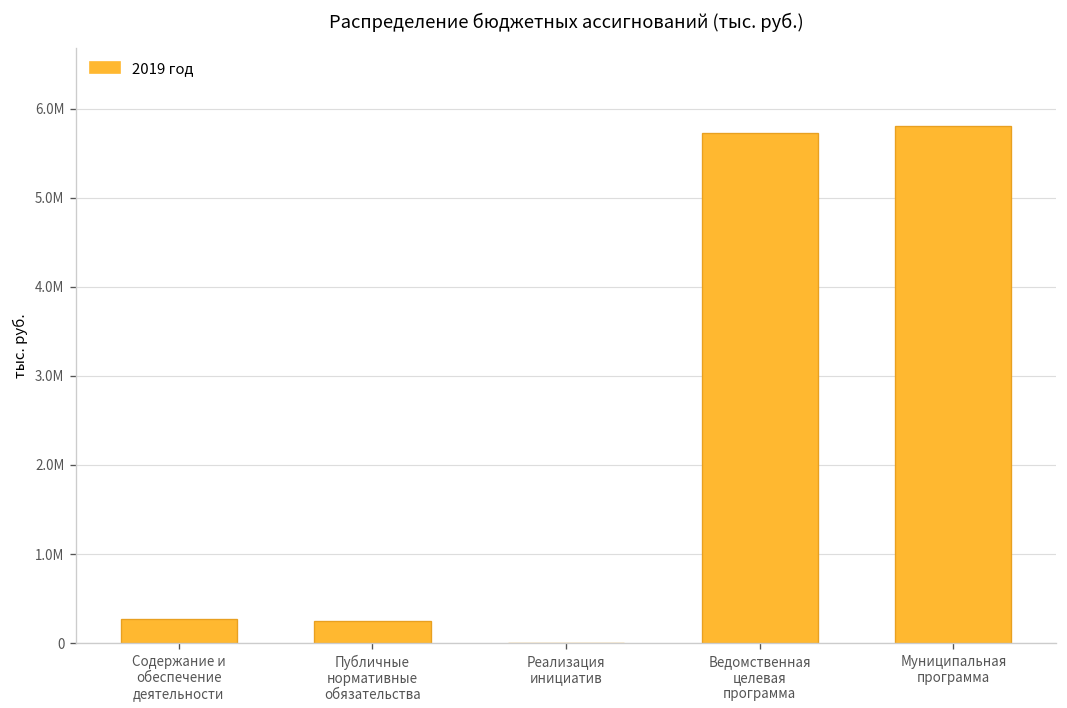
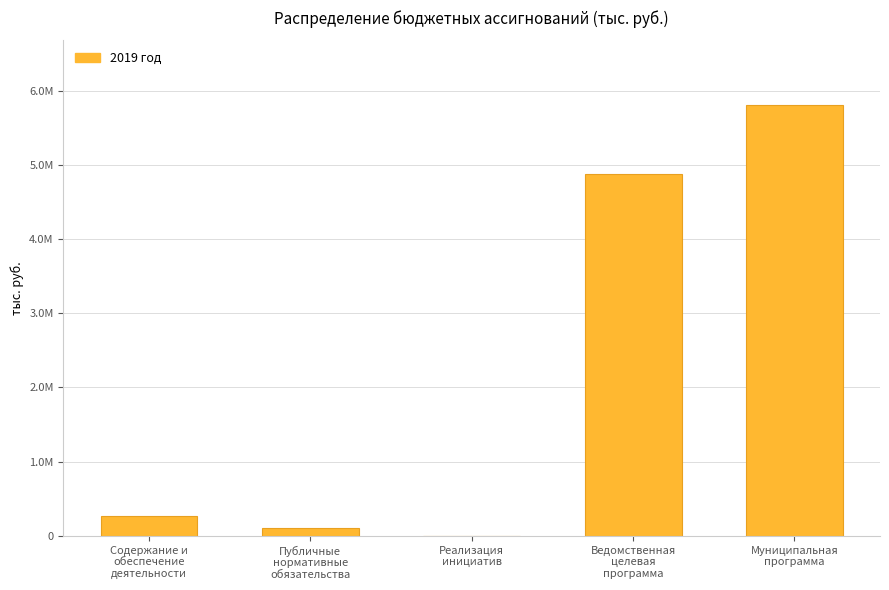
  {
    "Содержание и обеспечение деятельности": 300000,
-   "Публичные нормативные обязательства": 300000,
-   "Ведомственная целевая программа": 5700000,
+   "Публичные нормативные обязательства": 100000,
+   "Ведомственная целевая программа": 4900000,
    "Муниципальная программа": 5800000
  }
